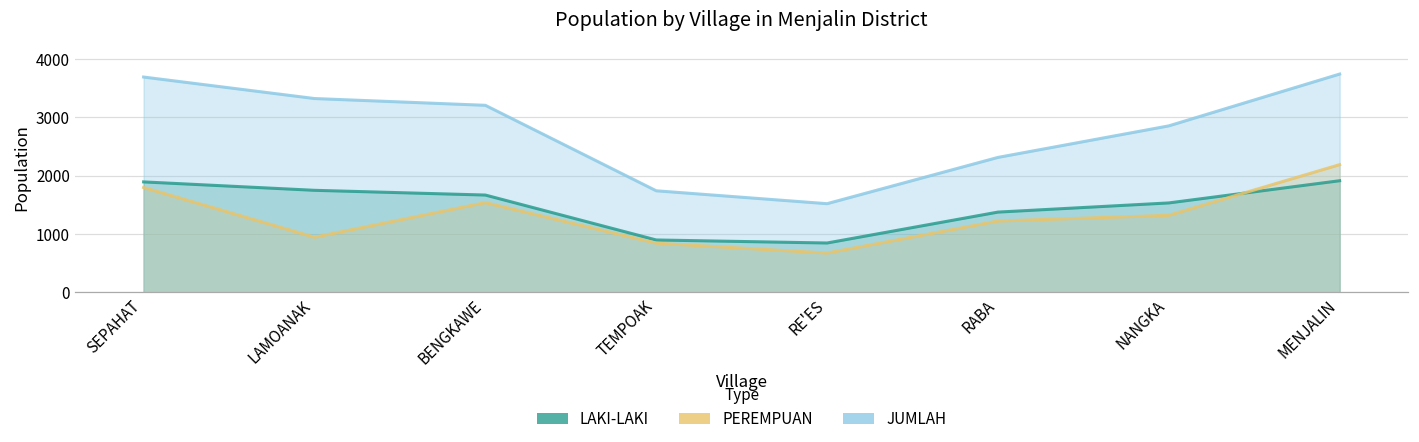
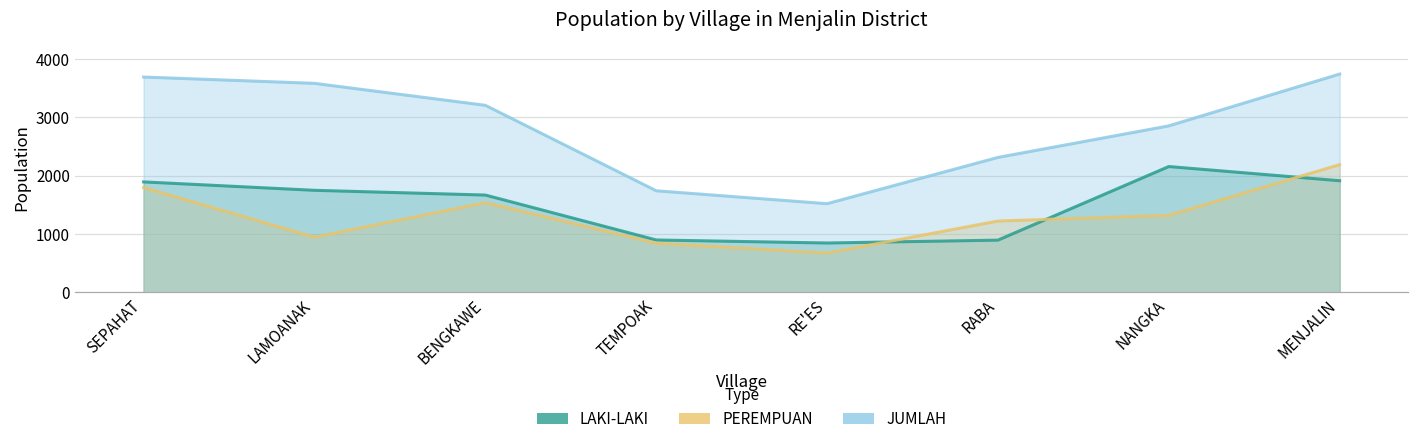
  {
    "LAKI-LAKI": {
      "SEPAHAT": 1900,
      "LAMOANAK": 1700,
      "BENGKAWE": 1700,
      "TEMPOAK": 900,
      "RE'ES": 800,
-     "RABA": 1400,
-     "NANGKA": 1500,
+     "RABA": 900,
+     "NANGKA": 2200,
      "MENJALIN": 1900
    },
    "PEREMPUAN": {
      "SEPAHAT": 1800,
      "LAMOANAK": 900,
      "BENGKAWE": 1500,
      "TEMPOAK": 800,
      "RE'ES": 700,
      "RABA": 1200,
      "NANGKA": 1300,
      "MENJALIN": 2200
    },
    "JUMLAH": {
      "SEPAHAT": 3700,
-     "LAMOANAK": 3300,
+     "LAMOANAK": 3600,
      "BENGKAWE": 3200,
      "TEMPOAK": 1700,
      "RE'ES": 1500,
      "RABA": 2300,
      "NANGKA": 2900,
      "MENJALIN": 3700
    }
  }
